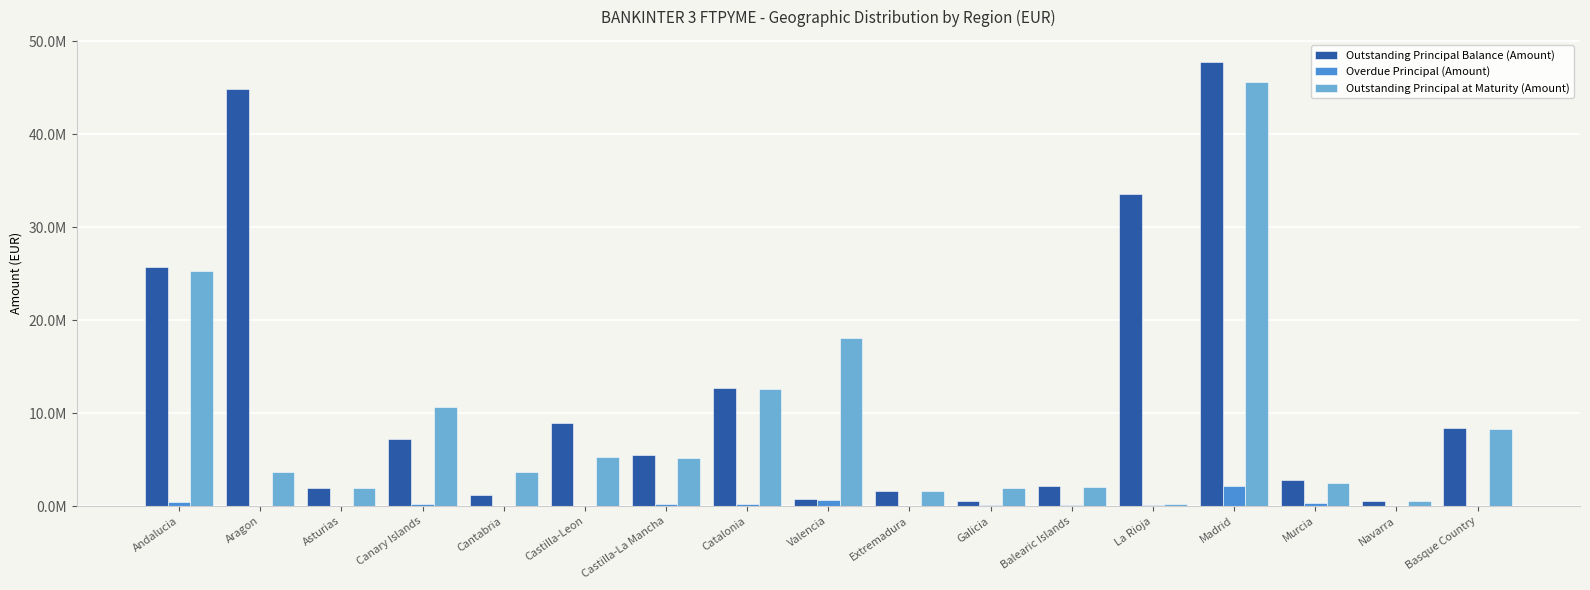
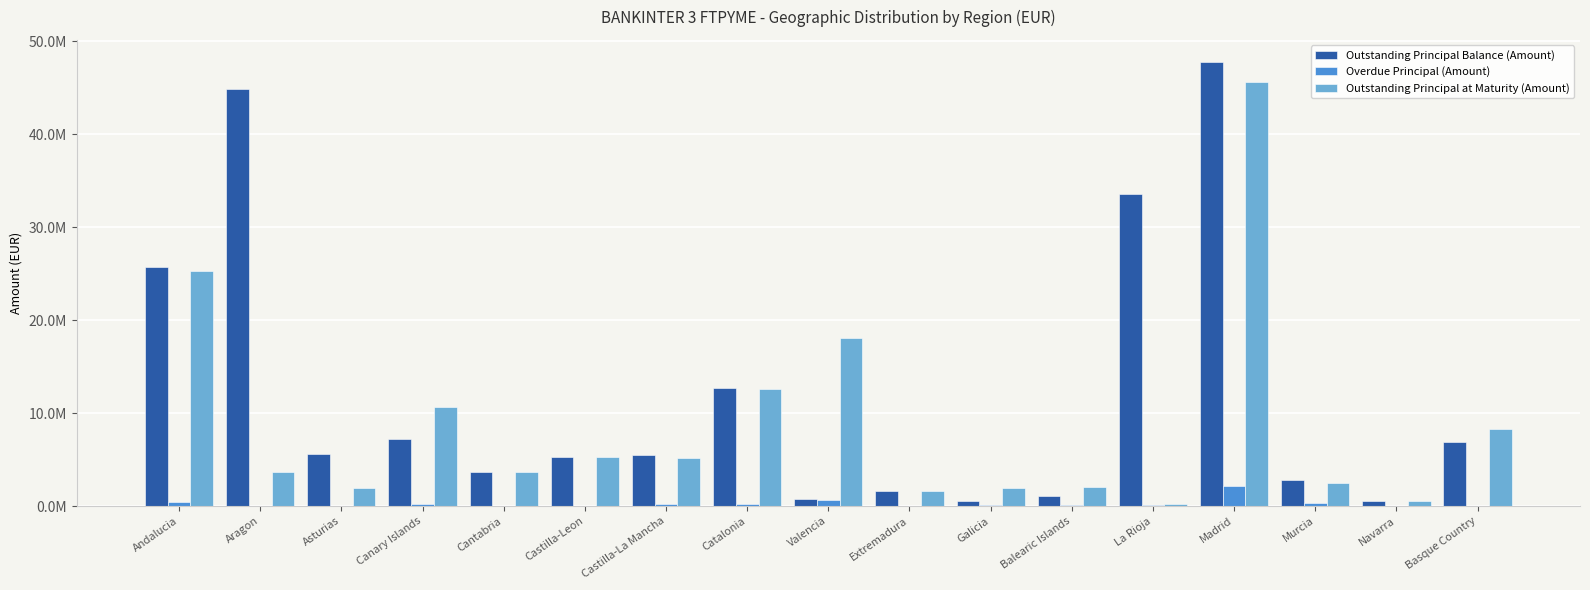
  {
    "Outstanding Principal Balance (Amount)": {
      "Andalucia": 26000000,
      "Aragon": 45000000,
-     "Asturias": 2000000,
+     "Asturias": 6000000,
      "Canary Islands": 7000000,
-     "Cantabria": 1000000,
-     "Castilla-Leon": 9000000,
+     "Cantabria": 4000000,
+     "Castilla-Leon": 5000000,
      "Castilla-La Mancha": 5000000,
      "Catalonia": 13000000,
      "Valencia": 1000000,
      "Extremadura": 2000000,
      "Galicia": 1000000,
-     "Balearic Islands": 2000000,
+     "Balearic Islands": 1000000,
      "La Rioja": 34000000,
      "Madrid": 48000000,
      "Murcia": 3000000,
      "Navarra": 1000000,
-     "Basque Country": 8000000
+     "Basque Country": 7000000
    }
  }
